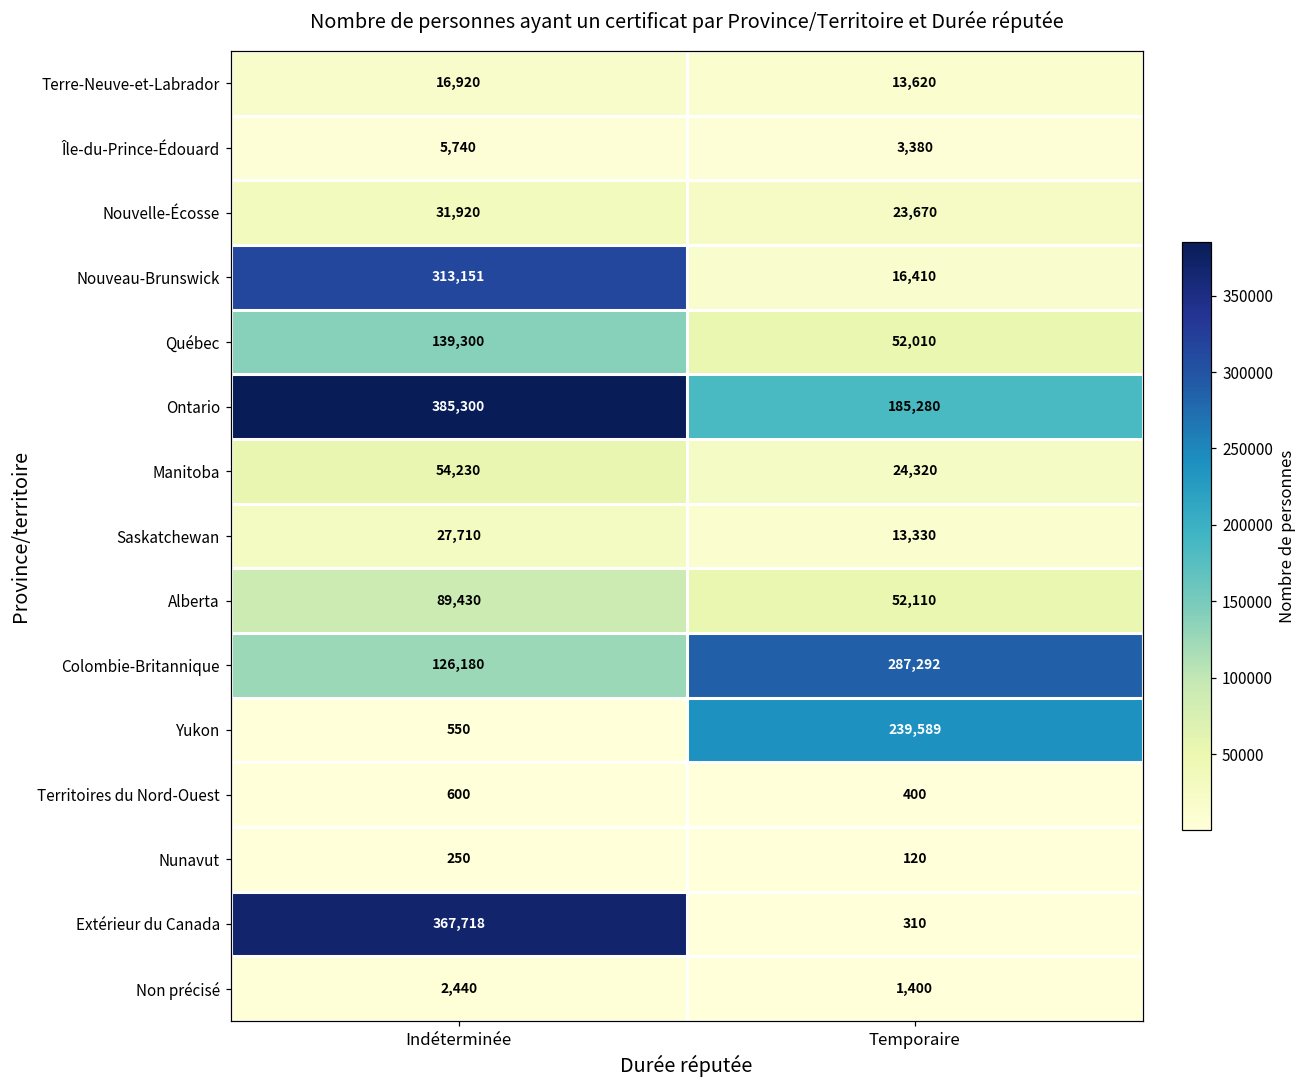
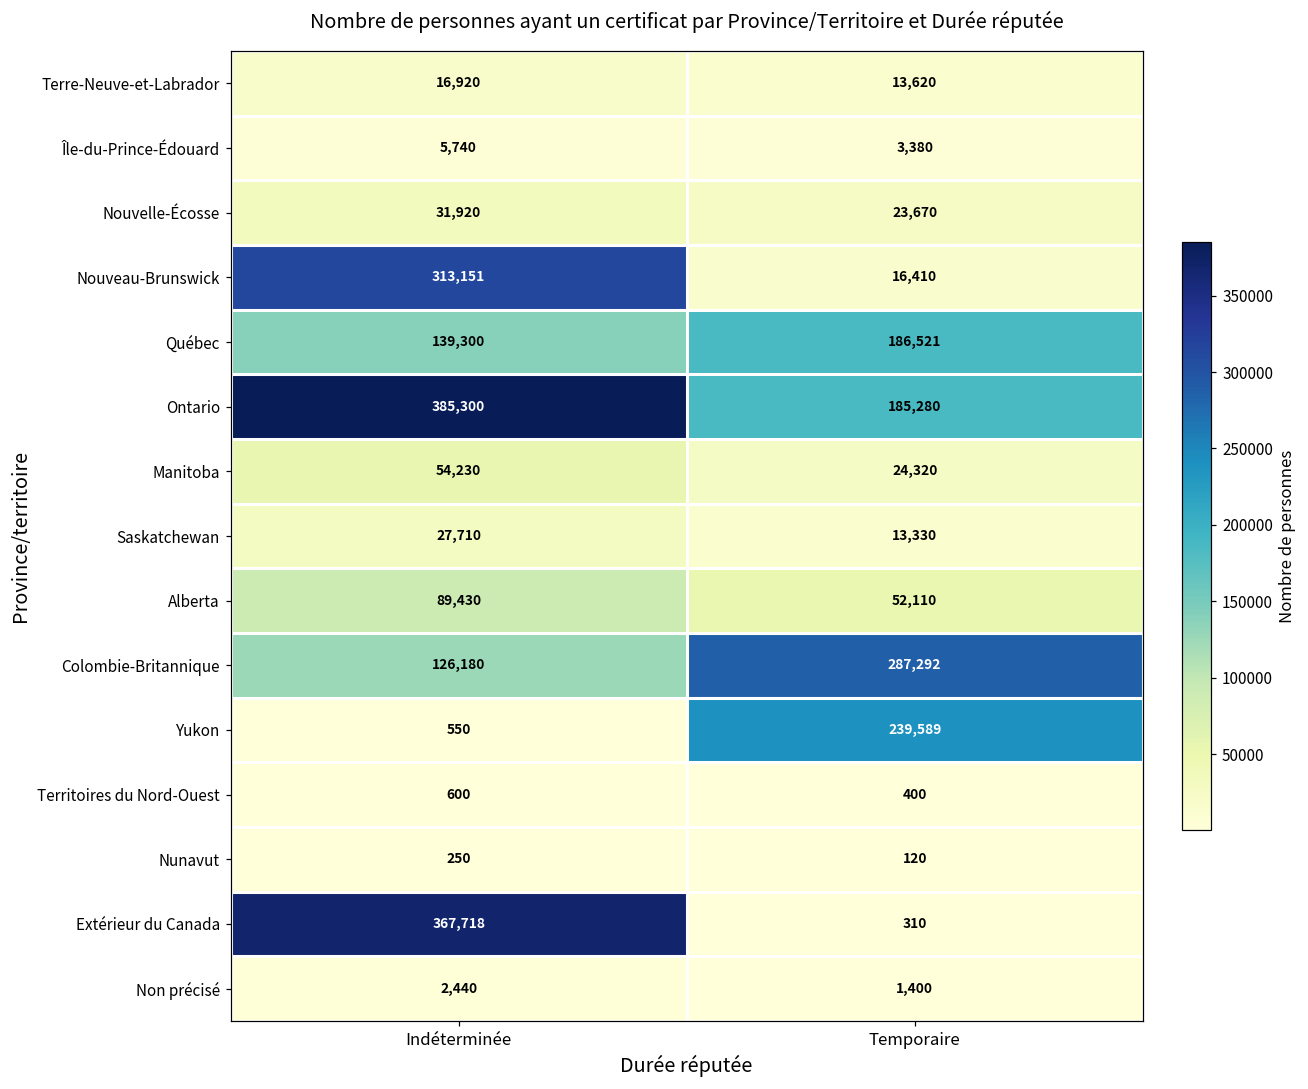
  {
    "Terre-Neuve-et-Labrador": {
      "Indéterminée": "16,920",
      "Temporaire": "13,620"
    },
    "Île-du-Prince-Édouard": {
      "Indéterminée": "5,740",
      "Temporaire": "3,380"
    },
    "Nouvelle-Écosse": {
      "Indéterminée": "31,920",
      "Temporaire": "23,670"
    },
    "Nouveau-Brunswick": {
      "Indéterminée": "313,151",
      "Temporaire": "16,410"
    },
    "Québec": {
      "Indéterminée": "139,300",
-     "Temporaire": "52,010"
+     "Temporaire": "186,521"
    },
    "Ontario": {
      "Indéterminée": "385,300",
      "Temporaire": "185,280"
    },
    "Manitoba": {
      "Indéterminée": "54,230",
      "Temporaire": "24,320"
    },
    "Saskatchewan": {
      "Indéterminée": "27,710",
      "Temporaire": "13,330"
    },
    "Alberta": {
      "Indéterminée": "89,430",
      "Temporaire": "52,110"
    },
    "Colombie-Britannique": {
      "Indéterminée": "126,180",
      "Temporaire": "287,292"
    },
    "Yukon": {
      "Indéterminée": "550",
      "Temporaire": "239,589"
    },
    "Territoires du Nord-Ouest": {
      "Indéterminée": "600",
      "Temporaire": "400"
    },
    "Nunavut": {
      "Indéterminée": "250",
      "Temporaire": "120"
    },
    "Extérieur du Canada": {
      "Indéterminée": "367,718",
      "Temporaire": "310"
    },
    "Non précisé": {
      "Indéterminée": "2,440",
      "Temporaire": "1,400"
    }
  }
